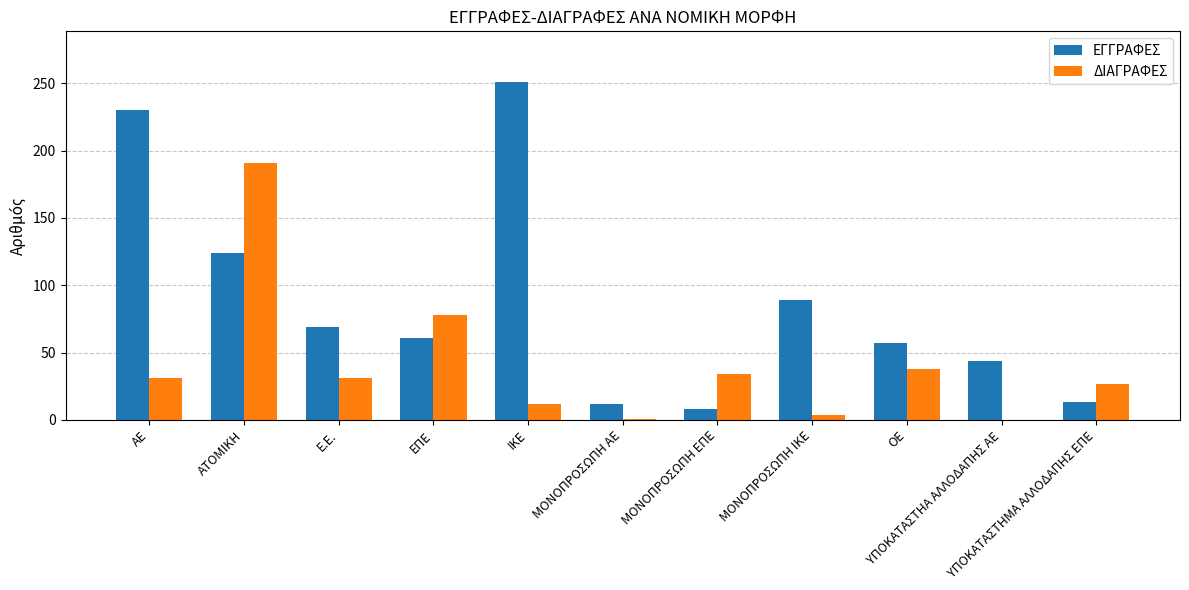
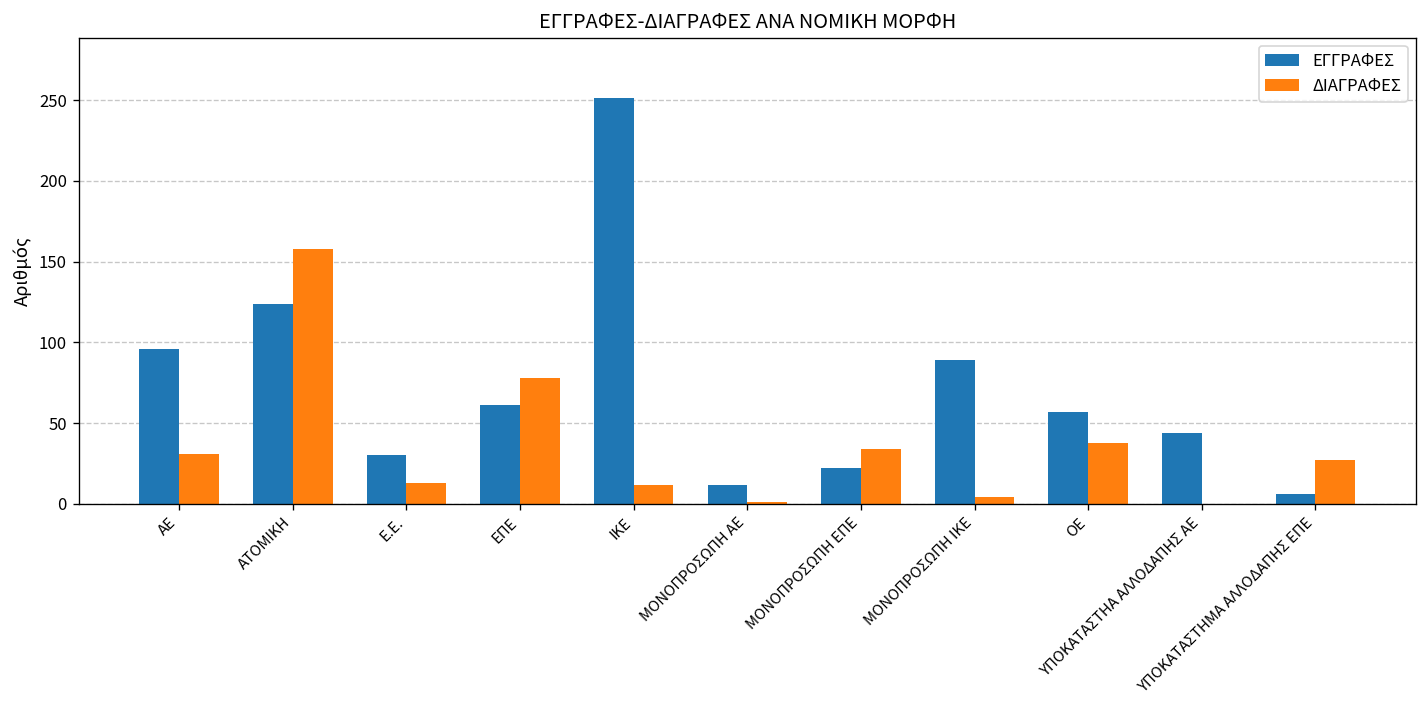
  {
    "ΕΓΓΡΑΦΕΣ": {
-     "ΑΕ": 230,
+     "ΑΕ": 96,
      "ΑΤΟΜΙΚΗ": 124,
-     "Ε.Ε.": 69,
+     "Ε.Ε.": 30,
      "ΕΠΕ": 61,
      "ΙΚΕ": 251,
      "ΜΟΝΟΠΡΟΣΩΠΗ ΑΕ": 12,
-     "ΜΟΝΟΠΡΟΣΩΠΗ ΕΠΕ": 8,
+     "ΜΟΝΟΠΡΟΣΩΠΗ ΕΠΕ": 22,
      "ΜΟΝΟΠΡΟΣΩΠΗ ΙΚΕ": 89,
      "ΟΕ": 57,
      "ΥΠΟΚΑΤΑΣΤΗΑ ΑΛΛΟΔΑΠΗΣ ΑΕ": 44,
-     "ΥΠΟΚΑΤΑΣΤΗΜΑ ΑΛΛΟΔΑΠΗΣ ΕΠΕ": 13
+     "ΥΠΟΚΑΤΑΣΤΗΜΑ ΑΛΛΟΔΑΠΗΣ ΕΠΕ": 6
    },
    "ΔΙΑΓΡΑΦΕΣ": {
      "ΑΕ": 31,
-     "ΑΤΟΜΙΚΗ": 191,
-     "Ε.Ε.": 31,
+     "ΑΤΟΜΙΚΗ": 158,
+     "Ε.Ε.": 13,
      "ΕΠΕ": 78,
      "ΙΚΕ": 12,
      "ΜΟΝΟΠΡΟΣΩΠΗ ΕΠΕ": 34,
      "ΜΟΝΟΠΡΟΣΩΠΗ ΙΚΕ": 4,
      "ΟΕ": 38,
      "ΥΠΟΚΑΤΑΣΤΗΑ ΑΛΛΟΔΑΠΗΣ ΑΕ": 0,
      "ΥΠΟΚΑΤΑΣΤΗΜΑ ΑΛΛΟΔΑΠΗΣ ΕΠΕ": 27
    }
  }
